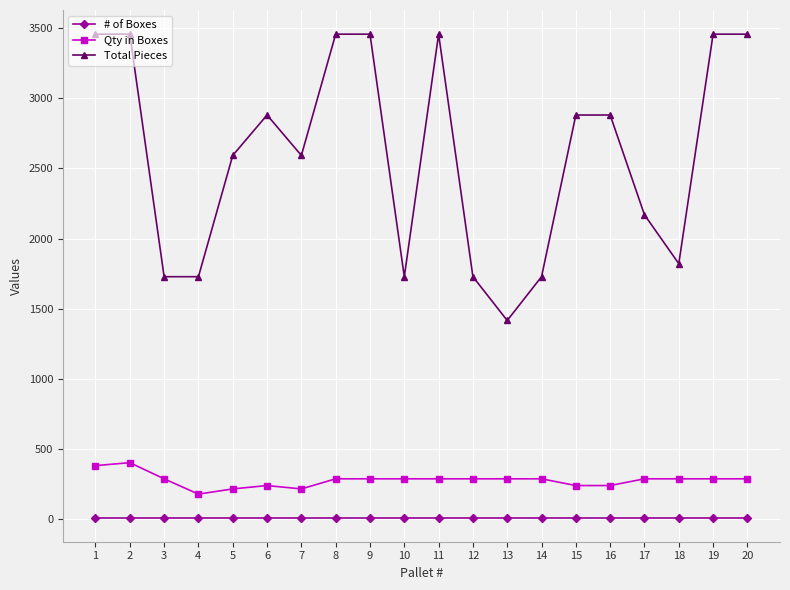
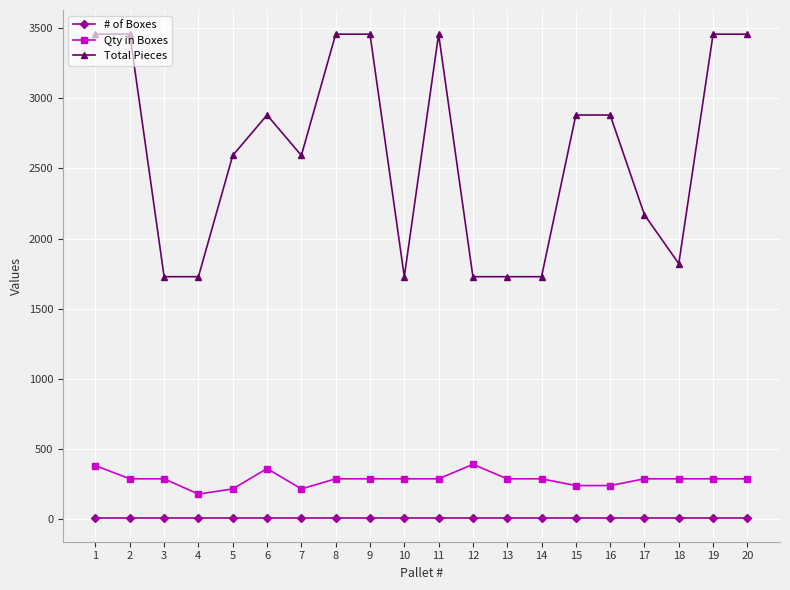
  {
    "# of Boxes": {
      "1": 10,
      "2": 10,
      "3": 10,
      "4": 10,
      "5": 10,
      "6": 10,
      "7": 10,
      "8": 10,
      "9": 10,
      "10": 10,
      "11": 10,
      "12": 10,
      "13": 10,
      "14": 10,
      "15": 10,
      "16": 10,
      "17": 10,
      "18": 10,
      "19": 10,
      "20": 10
    },
    "Qty in Boxes": {
      "1": 380,
-     "2": 400,
+     "2": 290,
      "3": 290,
      "4": 180,
      "5": 220,
-     "6": 240,
+     "6": 360,
      "7": 220,
      "8": 290,
      "9": 290,
      "10": 290,
      "11": 290,
-     "12": 290,
+     "12": 390,
      "13": 290,
      "14": 290,
      "15": 240,
      "16": 240,
      "17": 290,
      "18": 290,
      "19": 290,
      "20": 290
    },
    "Total Pieces": {
      "3": 1730,
      "4": 1730,
      "5": 2590,
      "6": 2880,
      "7": 2590,
      "8": 3460,
      "9": 3460,
      "10": 1730,
      "11": 3460,
      "12": 1730,
-     "13": 1420,
+     "13": 1730,
      "14": 1730,
      "15": 2880,
      "16": 2880,
      "17": 2170,
      "18": 1820,
      "19": 3460,
      "20": 3460
    }
  }
